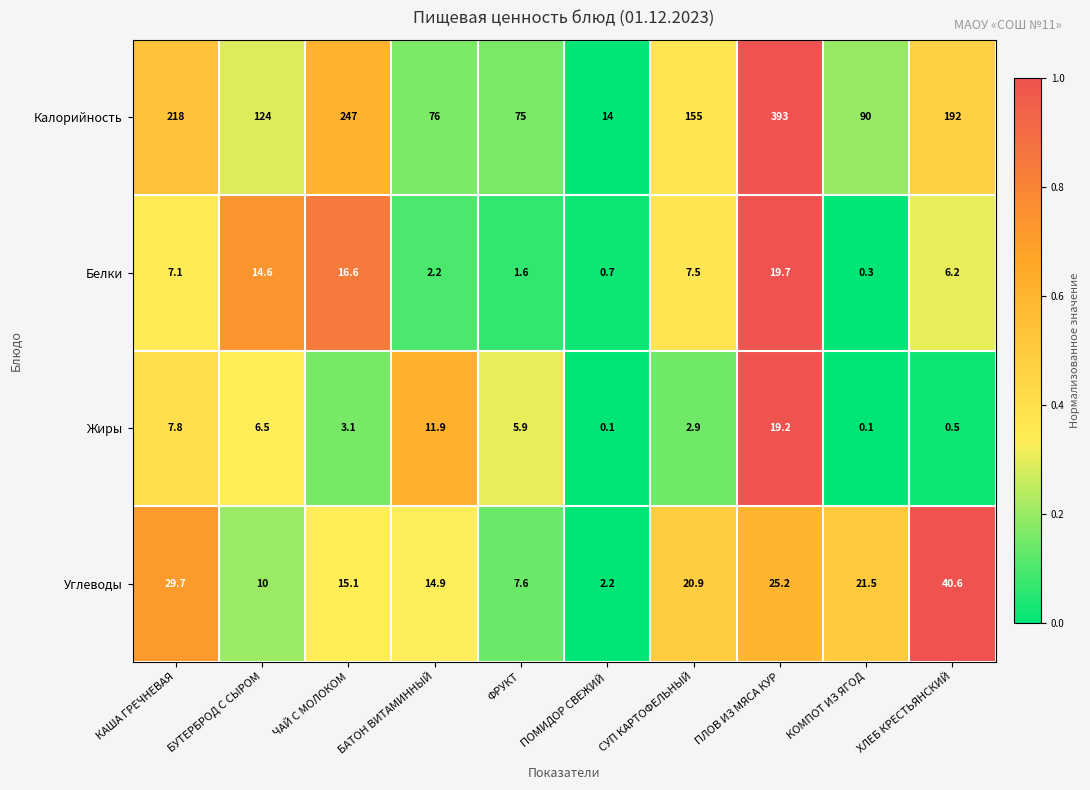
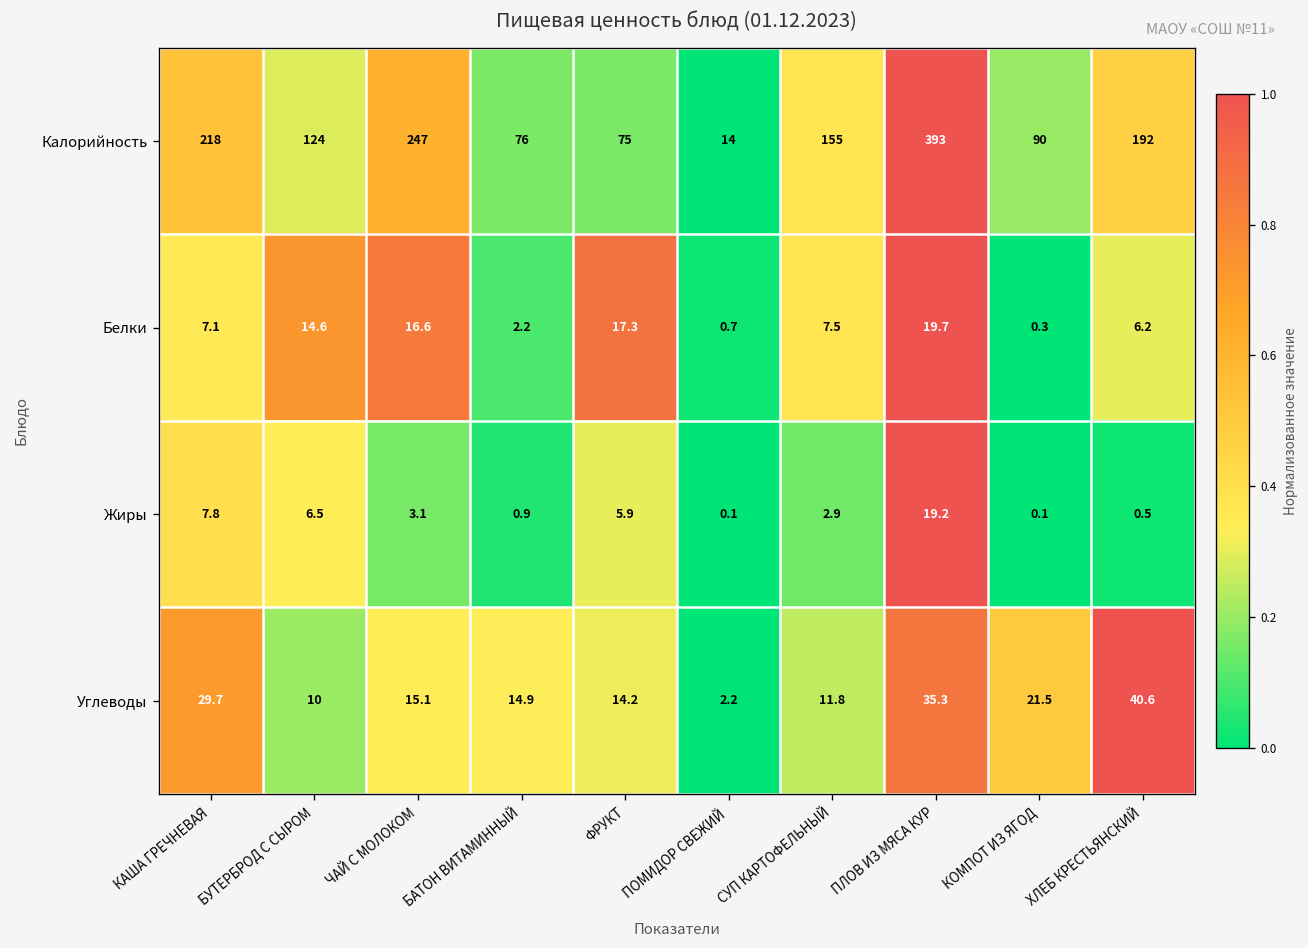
  {
    "Калорийность": {
      "КАША ГРЕЧНЕВАЯ": 218,
      "БУТЕРБРОД С СЫРОМ": 124,
      "ЧАЙ С МОЛОКОМ": 247,
      "БАТОН ВИТАМИННЫЙ": 76,
      "ФРУКТ": 75,
      "ПОМИДОР СВЕЖИЙ": 14,
      "СУП КАРТОФЕЛЬНЫЙ": 155,
      "ПЛОВ ИЗ МЯСА КУР": 393,
      "КОМПОТ ИЗ ЯГОД": 90,
      "ХЛЕБ КРЕСТЬЯНСКИЙ": 192
    },
    "Белки": {
      "КАША ГРЕЧНЕВАЯ": 7.1,
      "БУТЕРБРОД С СЫРОМ": 14.6,
      "ЧАЙ С МОЛОКОМ": 16.6,
      "БАТОН ВИТАМИННЫЙ": 2.2,
-     "ФРУКТ": 1.6,
+     "ФРУКТ": 17.3,
      "ПОМИДОР СВЕЖИЙ": 0.7,
      "СУП КАРТОФЕЛЬНЫЙ": 7.5,
      "ПЛОВ ИЗ МЯСА КУР": 19.7,
      "КОМПОТ ИЗ ЯГОД": 0.3,
      "ХЛЕБ КРЕСТЬЯНСКИЙ": 6.2
    },
    "Жиры": {
      "КАША ГРЕЧНЕВАЯ": 7.8,
      "БУТЕРБРОД С СЫРОМ": 6.5,
      "ЧАЙ С МОЛОКОМ": 3.1,
-     "БАТОН ВИТАМИННЫЙ": 11.9,
+     "БАТОН ВИТАМИННЫЙ": 0.9,
      "ФРУКТ": 5.9,
      "ПОМИДОР СВЕЖИЙ": 0.1,
      "СУП КАРТОФЕЛЬНЫЙ": 2.9,
      "ПЛОВ ИЗ МЯСА КУР": 19.2,
      "КОМПОТ ИЗ ЯГОД": 0.1,
      "ХЛЕБ КРЕСТЬЯНСКИЙ": 0.5
    },
    "Углеводы": {
      "КАША ГРЕЧНЕВАЯ": 29.7,
      "БУТЕРБРОД С СЫРОМ": 10,
      "ЧАЙ С МОЛОКОМ": 15.1,
      "БАТОН ВИТАМИННЫЙ": 14.9,
-     "ФРУКТ": 7.6,
+     "ФРУКТ": 14.2,
      "ПОМИДОР СВЕЖИЙ": 2.2,
-     "СУП КАРТОФЕЛЬНЫЙ": 20.9,
-     "ПЛОВ ИЗ МЯСА КУР": 25.2,
+     "СУП КАРТОФЕЛЬНЫЙ": 11.8,
+     "ПЛОВ ИЗ МЯСА КУР": 35.3,
      "КОМПОТ ИЗ ЯГОД": 21.5,
      "ХЛЕБ КРЕСТЬЯНСКИЙ": 40.6
    }
  }
